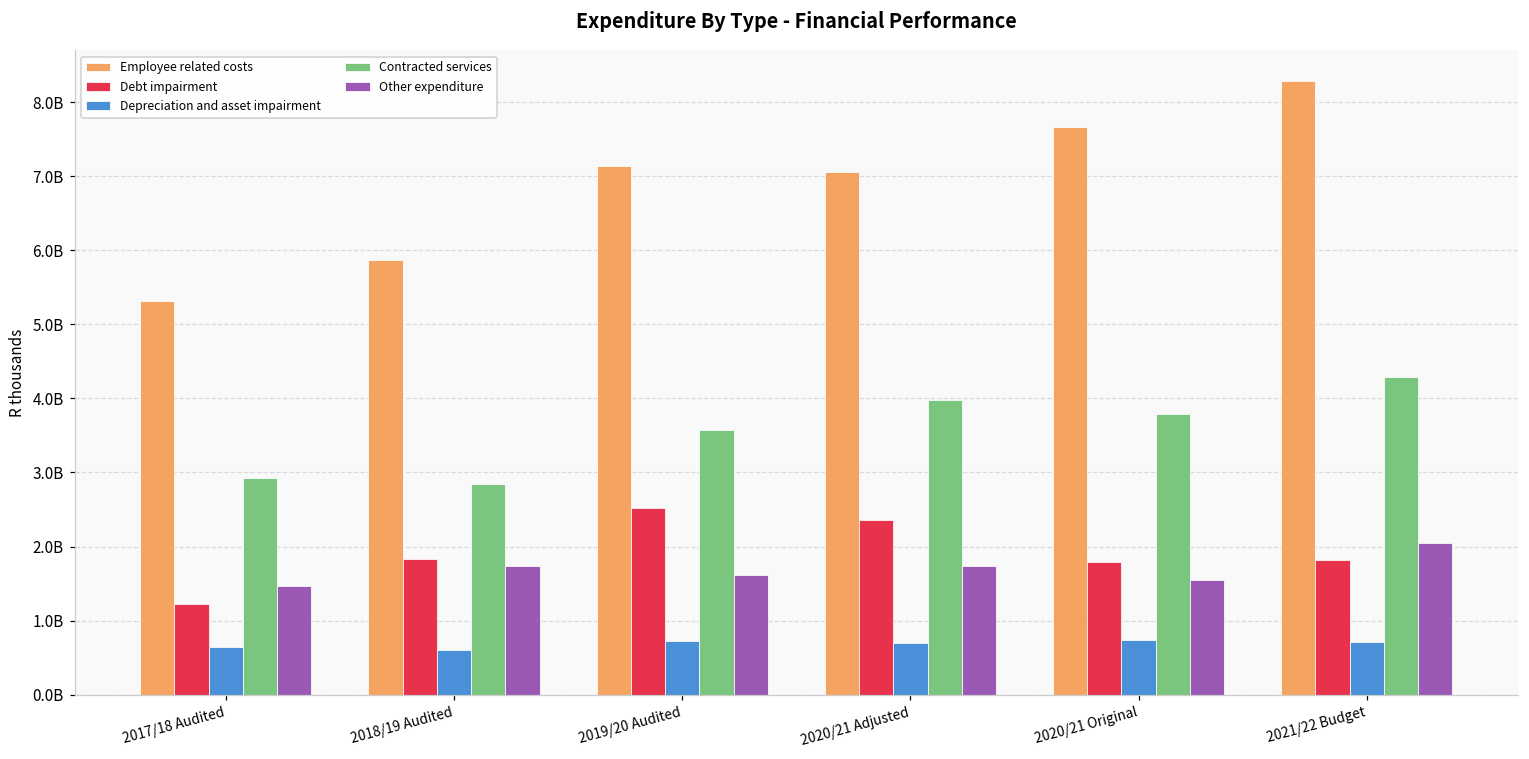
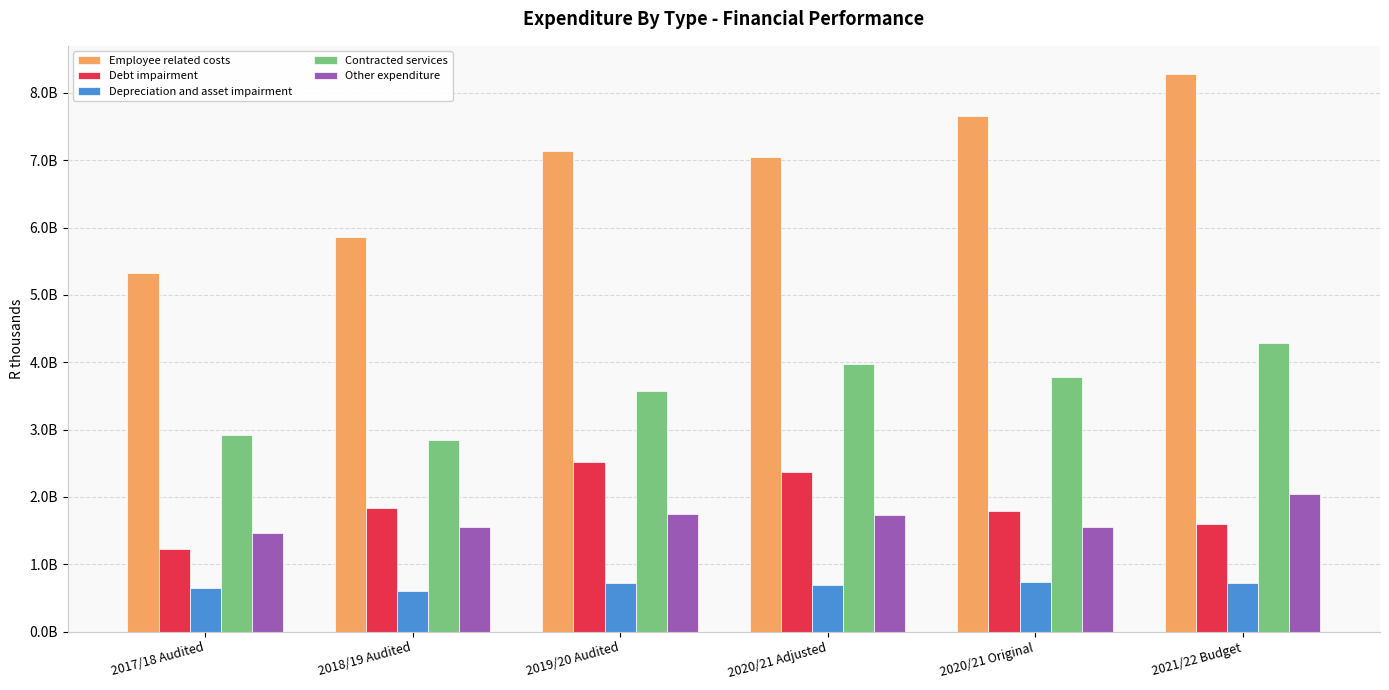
  {
    "Employee related costs": {
      "2017/18 Audited": 5300000000,
      "2018/19 Audited": 5900000000,
      "2019/20 Audited": 7100000000,
      "2020/21 Adjusted": 7100000000,
      "2020/21 Original": 7700000000,
      "2021/22 Budget": 8300000000
    },
    "Debt impairment": {
      "2017/18 Audited": 1200000000,
      "2018/19 Audited": 1800000000,
      "2019/20 Audited": 2500000000,
      "2020/21 Adjusted": 2400000000,
      "2020/21 Original": 1800000000,
-     "2021/22 Budget": 1800000000
+     "2021/22 Budget": 1600000000
    },
    "Depreciation and asset impairment": {
      "2017/18 Audited": 600000000,
      "2018/19 Audited": 600000000,
      "2019/20 Audited": 700000000,
      "2020/21 Adjusted": 700000000,
      "2020/21 Original": 700000000,
      "2021/22 Budget": 700000000
    },
    "Contracted services": {
      "2017/18 Audited": 2900000000,
      "2018/19 Audited": 2800000000,
      "2019/20 Audited": 3600000000,
      "2020/21 Adjusted": 4000000000,
      "2020/21 Original": 3800000000,
      "2021/22 Budget": 4300000000
    },
    "Other expenditure": {
      "2017/18 Audited": 1500000000,
-     "2018/19 Audited": 1700000000,
-     "2019/20 Audited": 1600000000,
+     "2018/19 Audited": 1500000000,
+     "2019/20 Audited": 1800000000,
      "2020/21 Adjusted": 1700000000,
      "2020/21 Original": 1500000000,
      "2021/22 Budget": 2000000000
    }
  }
